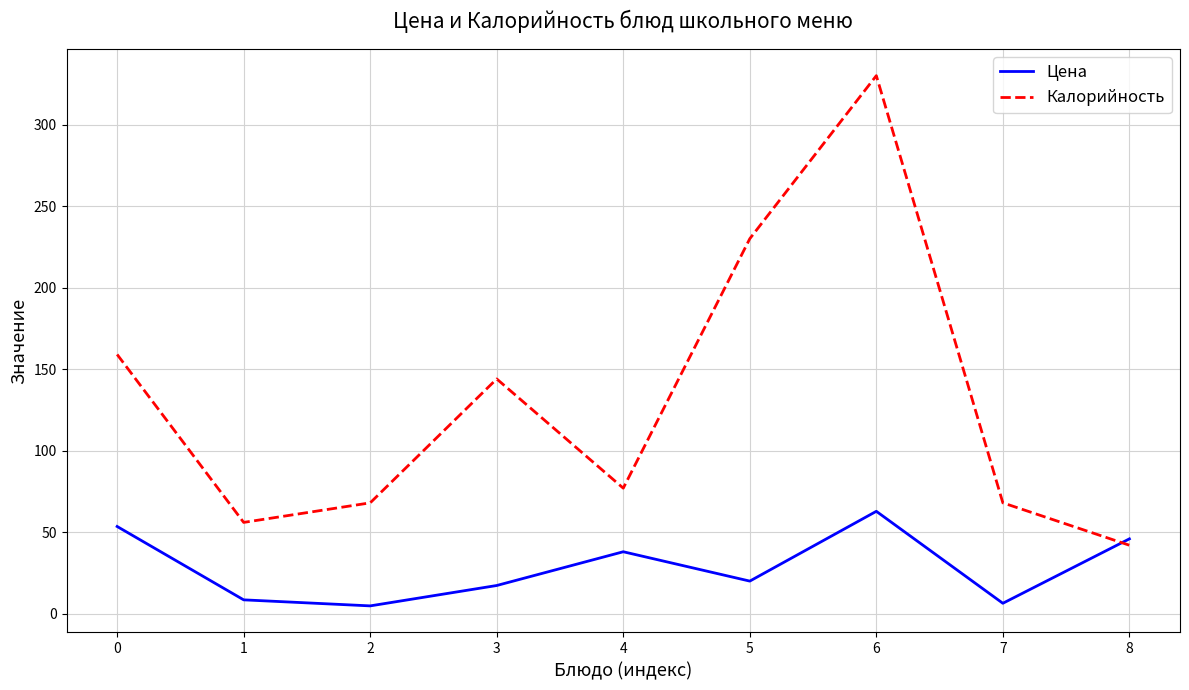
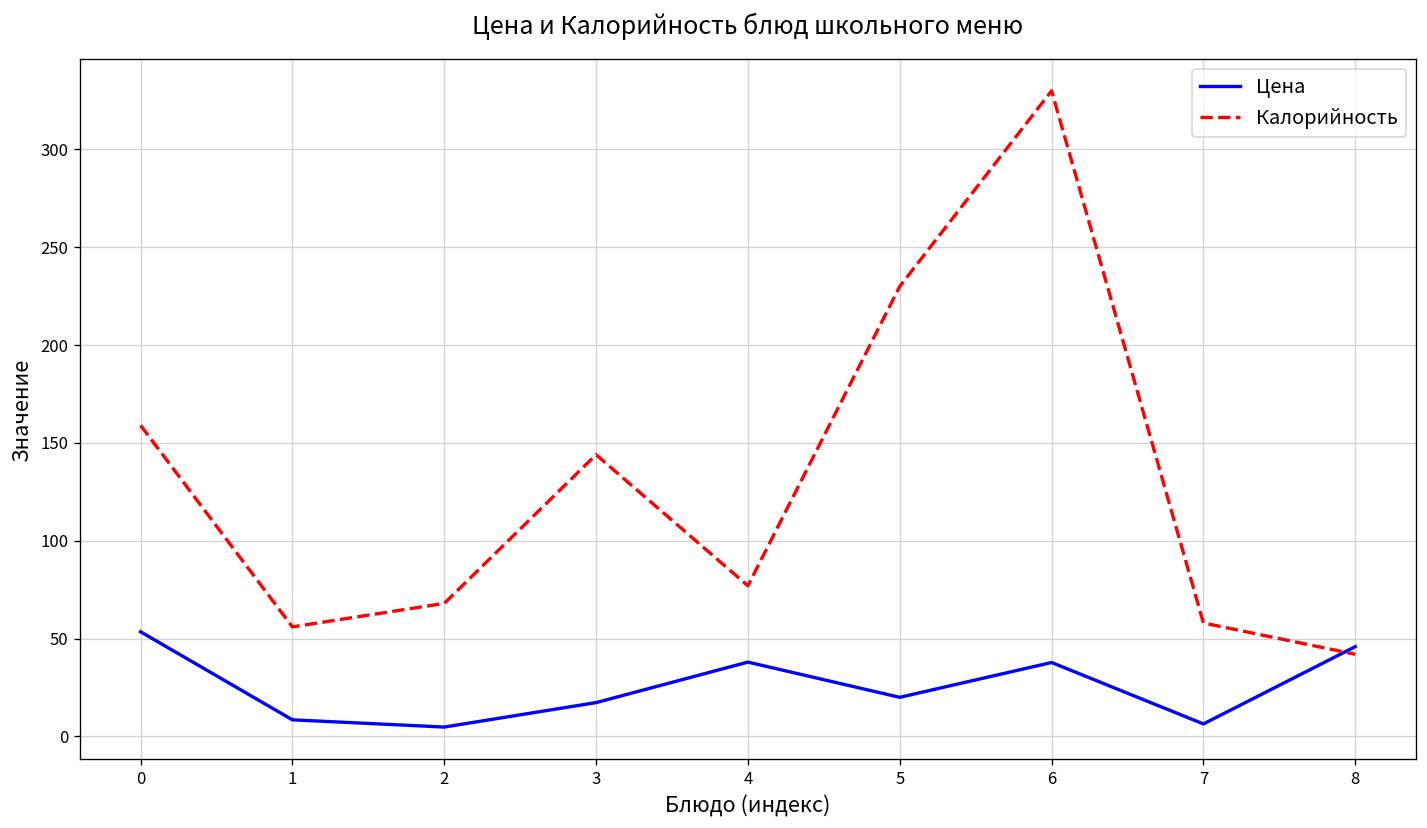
  {
    "Цена": {
      "0": 54,
      "1": 9,
      "2": 5,
      "3": 17,
      "4": 38,
      "5": 20,
-     "6": 63,
+     "6": 38,
      "7": 6,
      "8": 46
    },
    "Калорийность": {
      "0": 159,
      "1": 56,
      "2": 68,
      "3": 144,
      "4": 77,
      "5": 230,
      "6": 330,
-     "7": 68,
+     "7": 58,
      "8": 42
    }
  }
